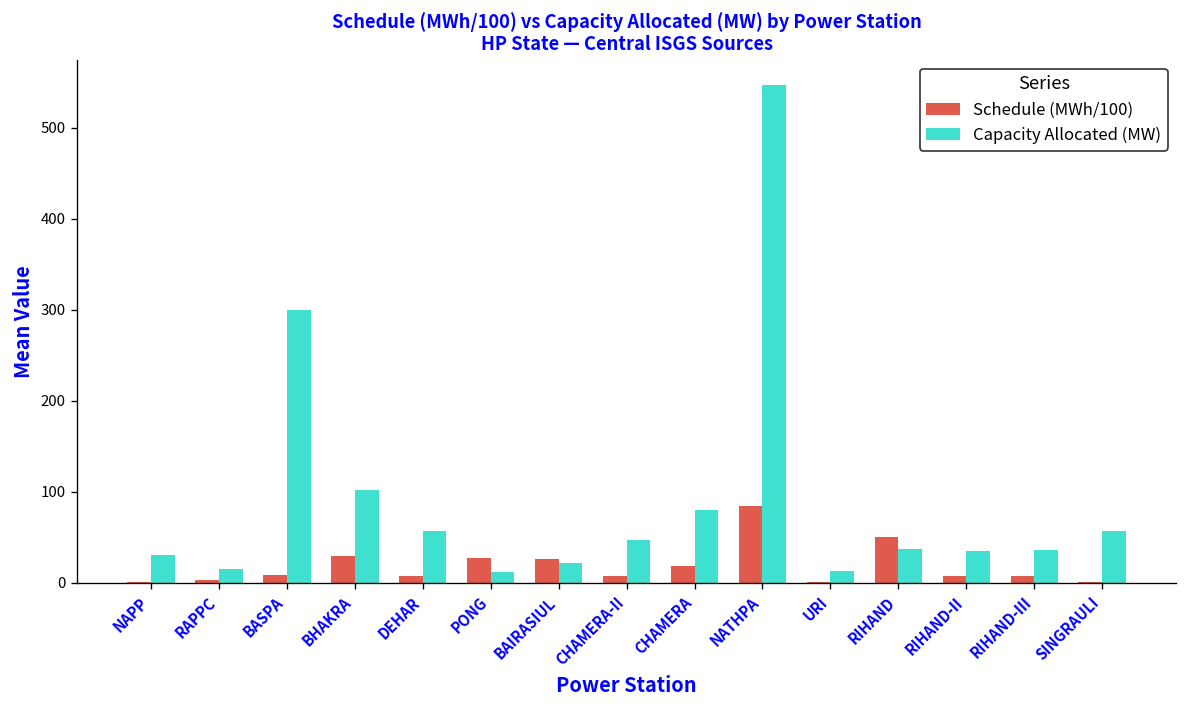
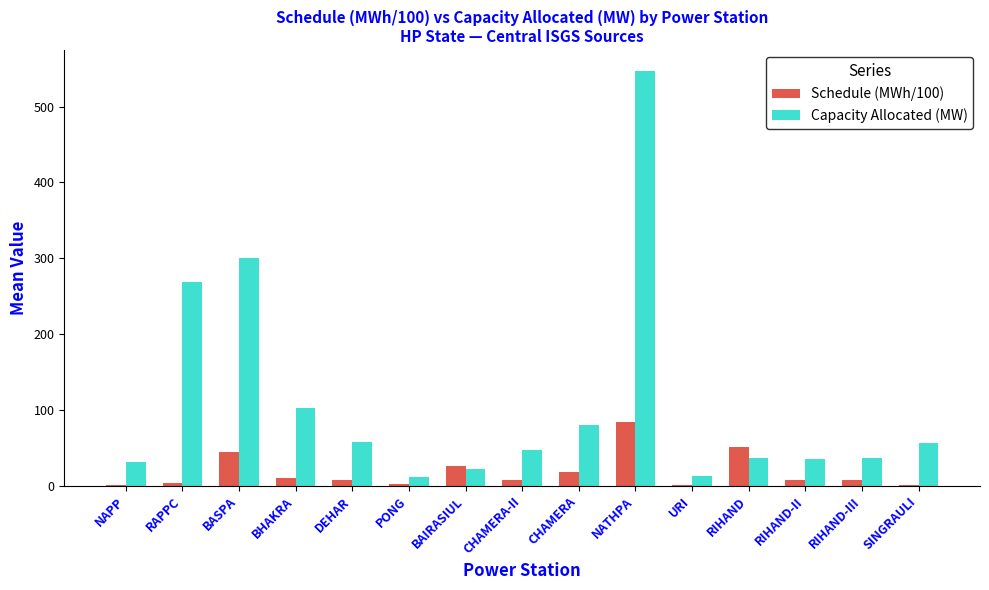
  {
    "Schedule (MWh/100)": {
-     "BASPA": 10,
-     "BHAKRA": 30,
+     "BASPA": 40,
+     "BHAKRA": 10,
      "DEHAR": 10,
-     "PONG": 30,
+     "PONG": 0,
      "BAIRASIUL": 30,
      "CHAMERA-II": 10,
      "CHAMERA": 20,
      "NATHPA": 80,
      "RIHAND": 50,
      "RIHAND-II": 10,
      "RIHAND-III": 10
    },
    "Capacity Allocated (MW)": {
      "NAPP": 30,
-     "RAPPC": 10,
+     "RAPPC": 270,
      "BASPA": 300,
      "BHAKRA": 100,
      "DEHAR": 60,
      "PONG": 10,
      "BAIRASIUL": 20,
      "CHAMERA-II": 50,
      "CHAMERA": 80,
      "NATHPA": 550,
      "URI": 10,
      "RIHAND": 40,
      "RIHAND-II": 40,
      "RIHAND-III": 40,
      "SINGRAULI": 60
    }
  }
